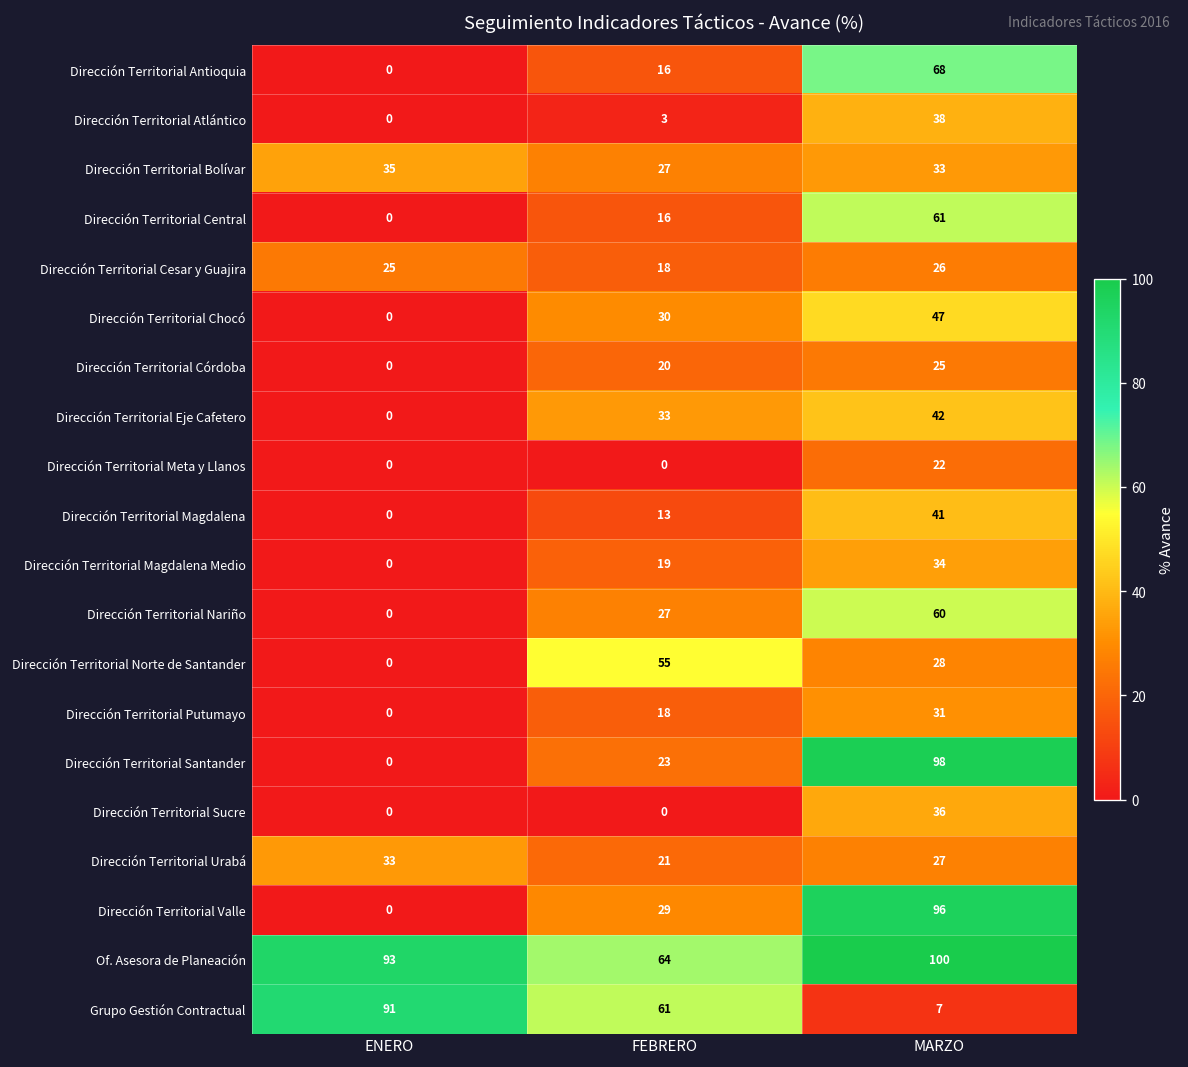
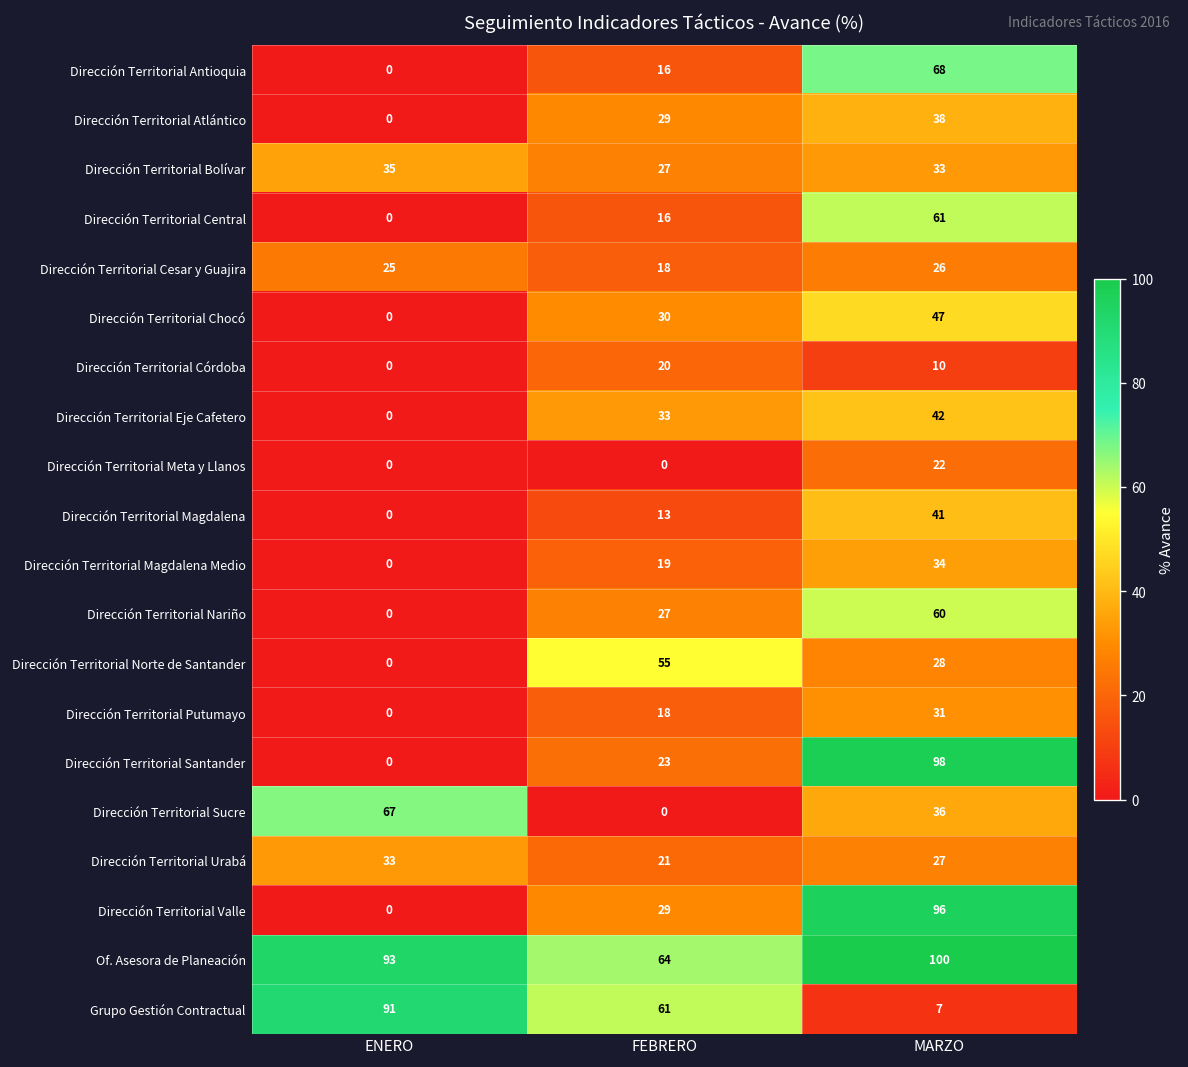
  {
    "Dirección Territorial Antioquia": {
      "ENERO": 0,
      "FEBRERO": 16,
      "MARZO": 68
    },
    "Dirección Territorial Atlántico": {
      "ENERO": 0,
-     "FEBRERO": 3,
+     "FEBRERO": 29,
      "MARZO": 38
    },
    "Dirección Territorial Bolívar": {
      "ENERO": 35,
      "FEBRERO": 27,
      "MARZO": 33
    },
    "Dirección Territorial Central": {
      "ENERO": 0,
      "FEBRERO": 16,
      "MARZO": 61
    },
    "Dirección Territorial Cesar y Guajira": {
      "ENERO": 25,
      "FEBRERO": 18,
      "MARZO": 26
    },
    "Dirección Territorial Chocó": {
      "ENERO": 0,
      "FEBRERO": 30,
      "MARZO": 47
    },
    "Dirección Territorial Córdoba": {
      "ENERO": 0,
      "FEBRERO": 20,
-     "MARZO": 25
+     "MARZO": 10
    },
    "Dirección Territorial Eje Cafetero": {
      "ENERO": 0,
      "FEBRERO": 33,
      "MARZO": 42
    },
    "Dirección Territorial Meta y Llanos": {
      "ENERO": 0,
      "FEBRERO": 0,
      "MARZO": 22
    },
    "Dirección Territorial Magdalena": {
      "ENERO": 0,
      "FEBRERO": 13,
      "MARZO": 41
    },
    "Dirección Territorial Magdalena Medio": {
      "ENERO": 0,
      "FEBRERO": 19,
      "MARZO": 34
    },
    "Dirección Territorial Nariño": {
      "ENERO": 0,
      "FEBRERO": 27,
      "MARZO": 60
    },
    "Dirección Territorial Norte de Santander": {
      "ENERO": 0,
      "FEBRERO": 55,
      "MARZO": 28
    },
    "Dirección Territorial Putumayo": {
      "ENERO": 0,
      "FEBRERO": 18,
      "MARZO": 31
    },
    "Dirección Territorial Santander": {
      "ENERO": 0,
      "FEBRERO": 23,
      "MARZO": 98
    },
    "Dirección Territorial Sucre": {
-     "ENERO": 0,
+     "ENERO": 67,
      "FEBRERO": 0,
      "MARZO": 36
    },
    "Dirección Territorial Urabá": {
      "ENERO": 33,
      "FEBRERO": 21,
      "MARZO": 27
    },
    "Dirección Territorial Valle": {
      "ENERO": 0,
      "FEBRERO": 29,
      "MARZO": 96
    },
    "Of. Asesora de Planeación": {
      "ENERO": 93,
      "FEBRERO": 64,
      "MARZO": 100
    },
    "Grupo Gestión Contractual": {
      "ENERO": 91,
      "FEBRERO": 61,
      "MARZO": 7
    }
  }
